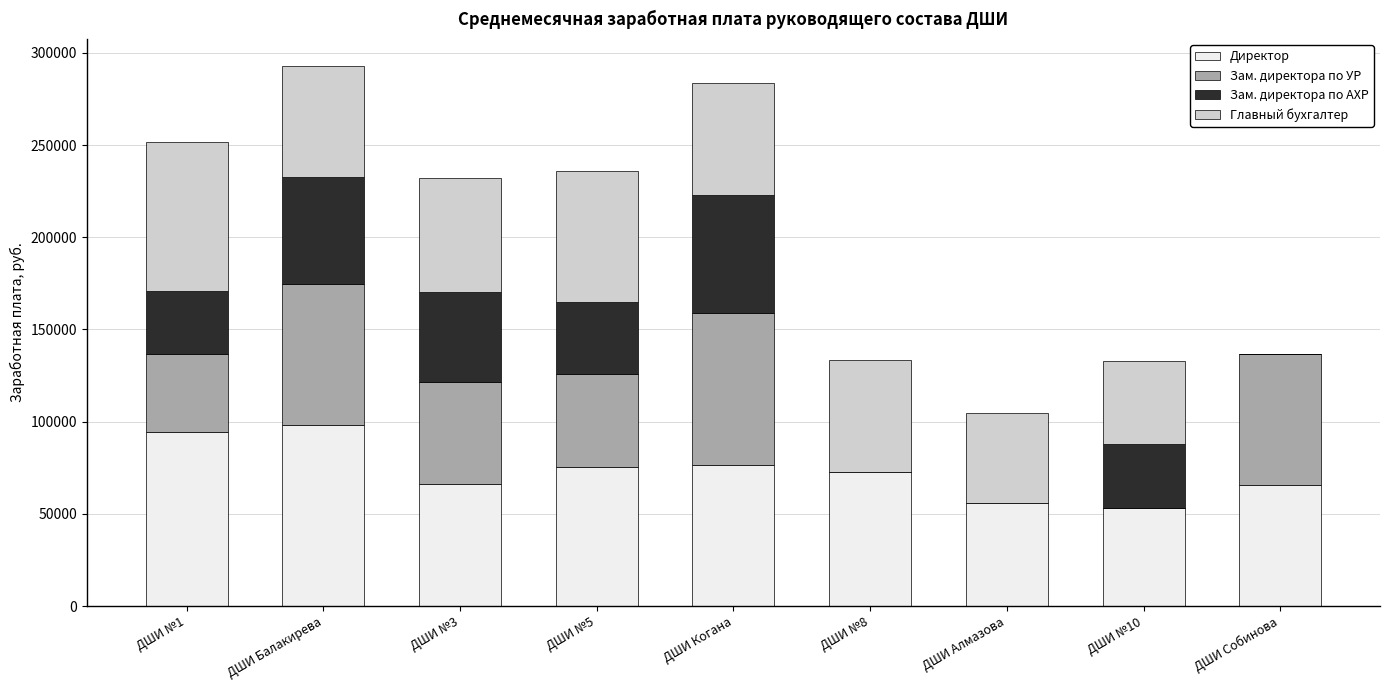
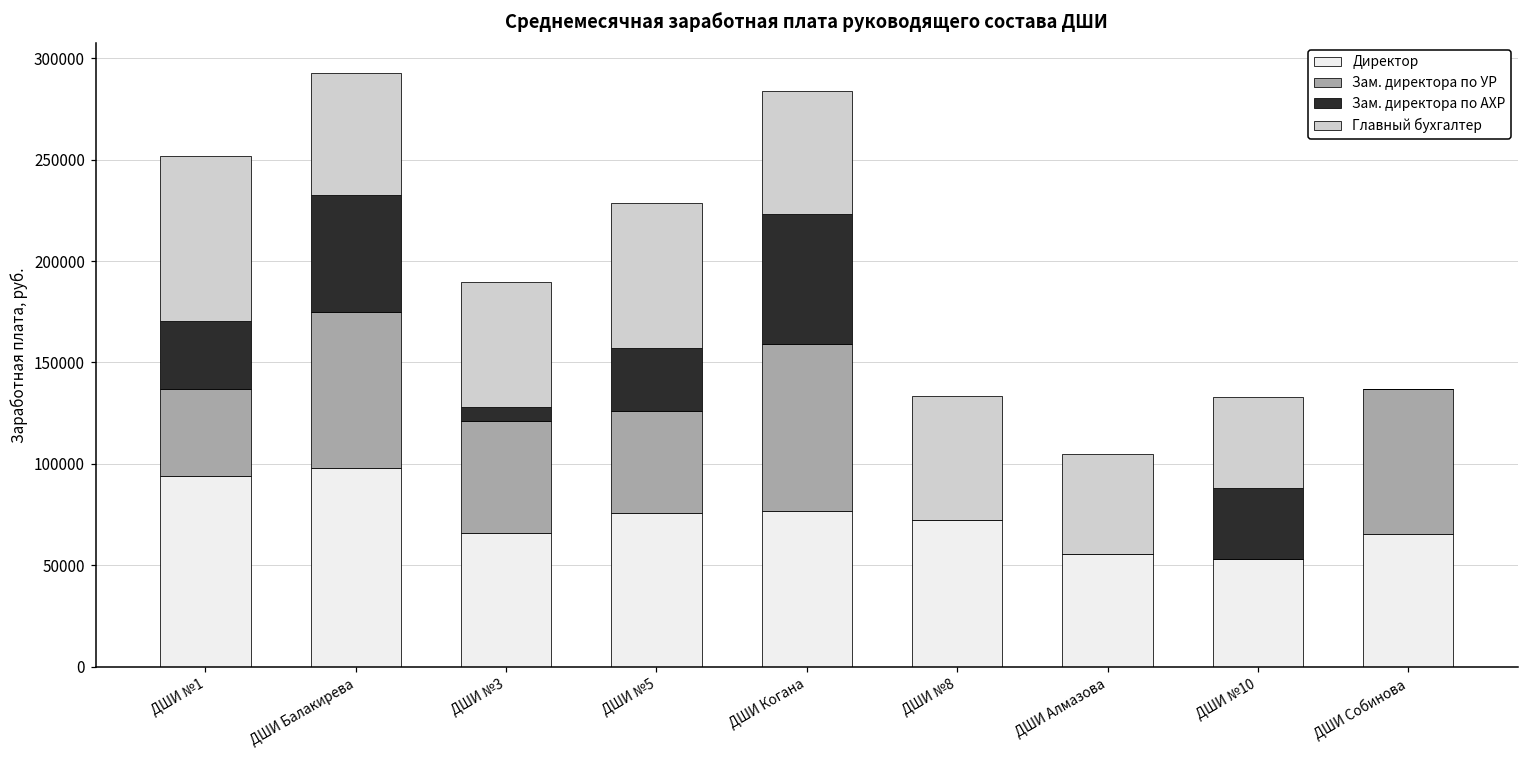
  {
    "Зам. директора по УР": {
      "ДШИ №1": 43000,
      "ДШИ Балакирева": 77000,
      "ДШИ №3": 55000,
      "ДШИ №5": 50000,
      "ДШИ Когана": 82000,
      "ДШИ №8": 0,
      "ДШИ Алмазова": 0,
      "ДШИ №10": 0,
      "ДШИ Собинова": 71000
    },
    "Зам. директора по АХР": {
      "ДШИ №1": 34000,
      "ДШИ Балакирева": 58000,
-     "ДШИ №3": 49000,
-     "ДШИ №5": 39000,
+     "ДШИ №3": 7000,
+     "ДШИ №5": 31000,
      "ДШИ Когана": 64000,
      "ДШИ №8": 0,
      "ДШИ Алмазова": 0,
      "ДШИ №10": 35000,
      "ДШИ Собинова": 0
    }
  }
